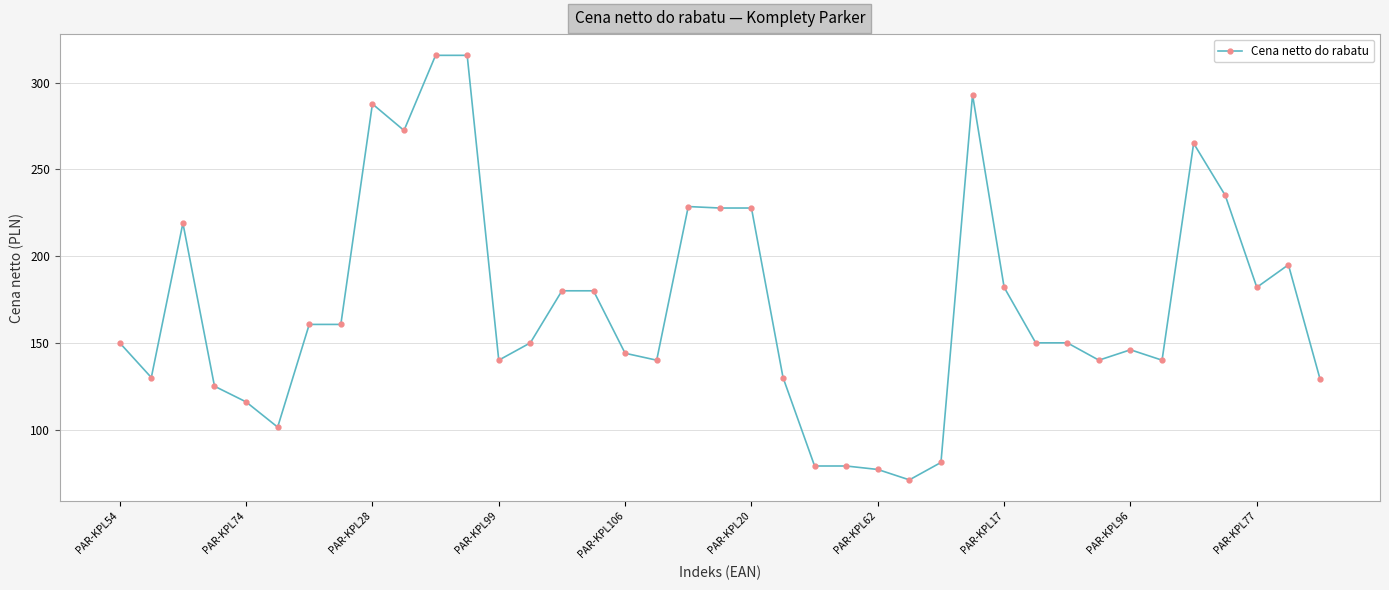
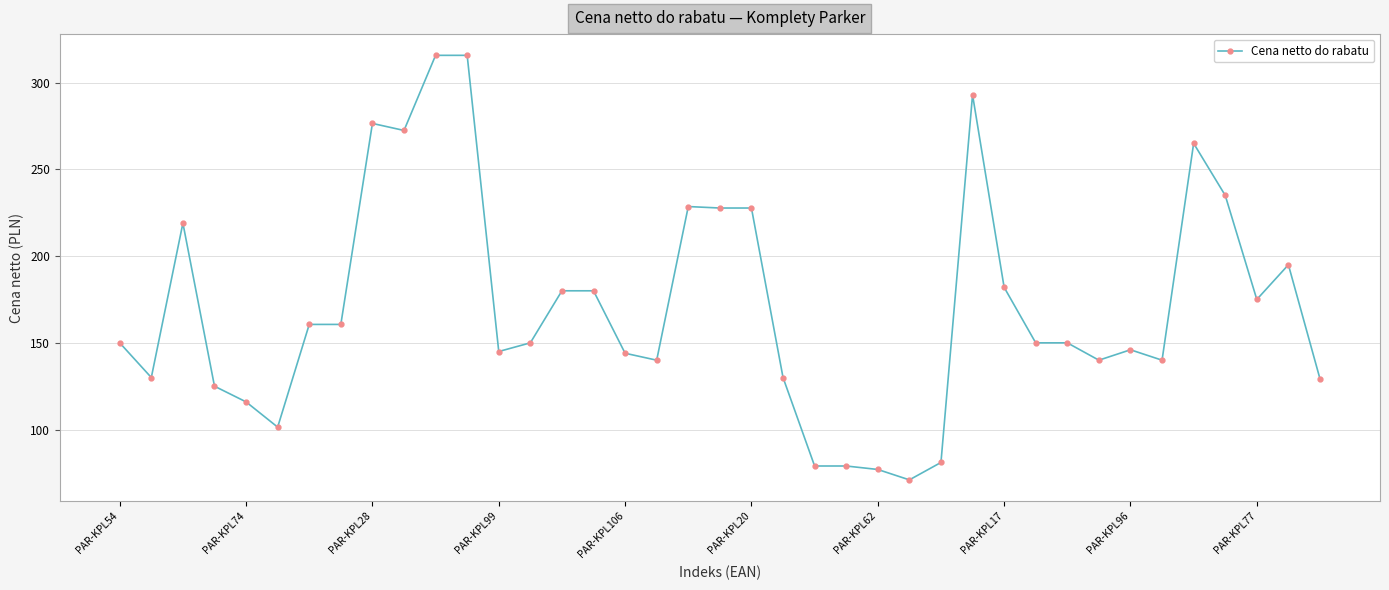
  {
    "PAR-KPL54": 150,
    "PAR-KPL74": 116,
-   "PAR-KPL28": 288,
-   "PAR-KPL99": 140,
+   "PAR-KPL28": 276,
+   "PAR-KPL99": 145,
    "PAR-KPL106": 144,
    "PAR-KPL20": 228,
    "PAR-KPL62": 77,
    "PAR-KPL17": 182,
    "PAR-KPL96": 146,
-   "PAR-KPL77": 182
+   "PAR-KPL77": 175
  }
